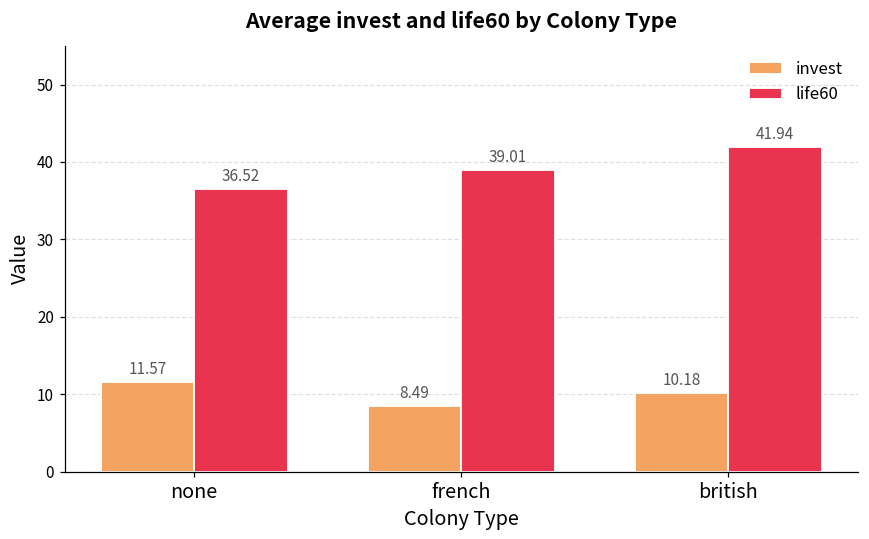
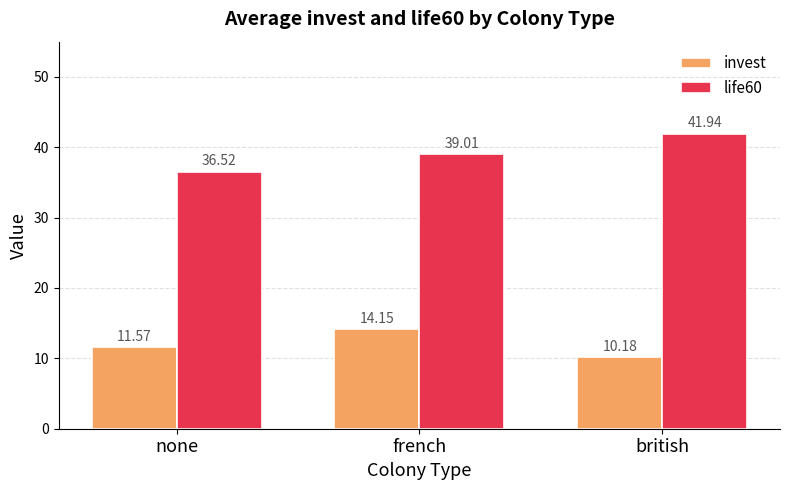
  {
    "invest": {
      "none": 11.57,
-     "french": 8.49,
+     "french": 14.15,
      "british": 10.18
    },
    "life60": {
      "none": 36.52,
      "french": 39.01,
      "british": 41.94
    }
  }
